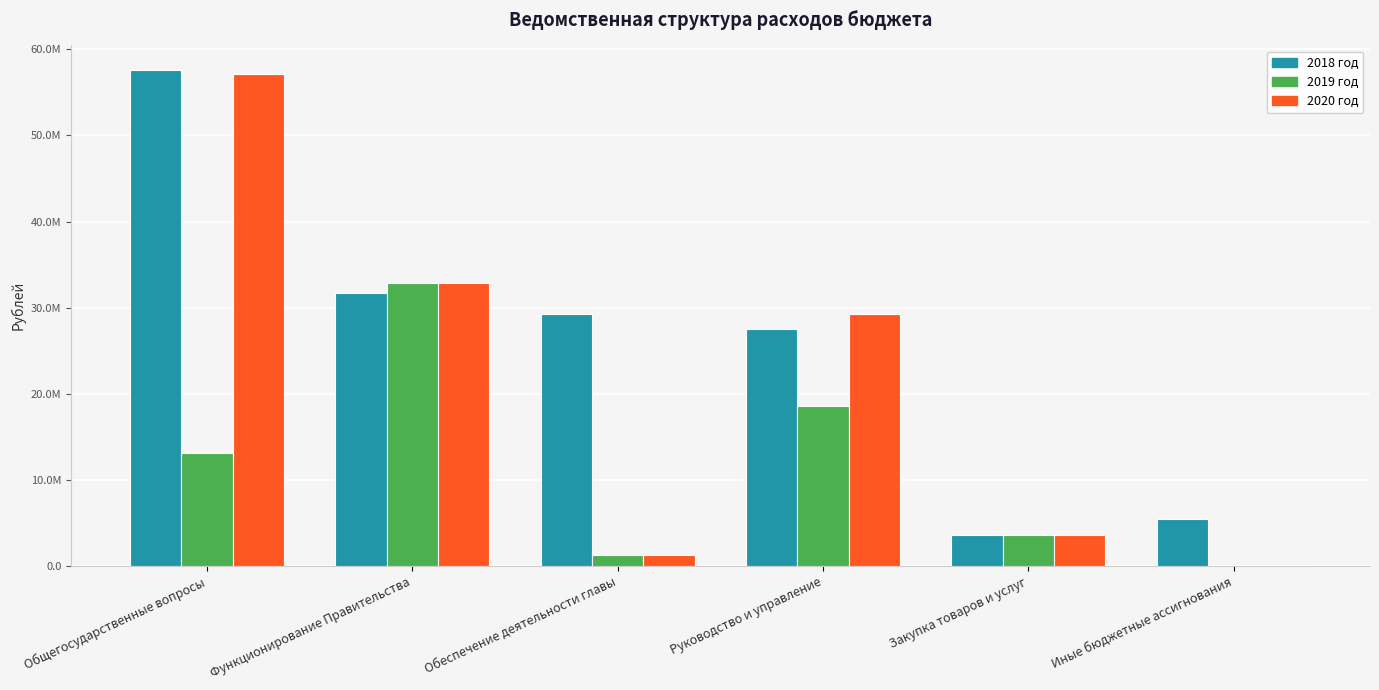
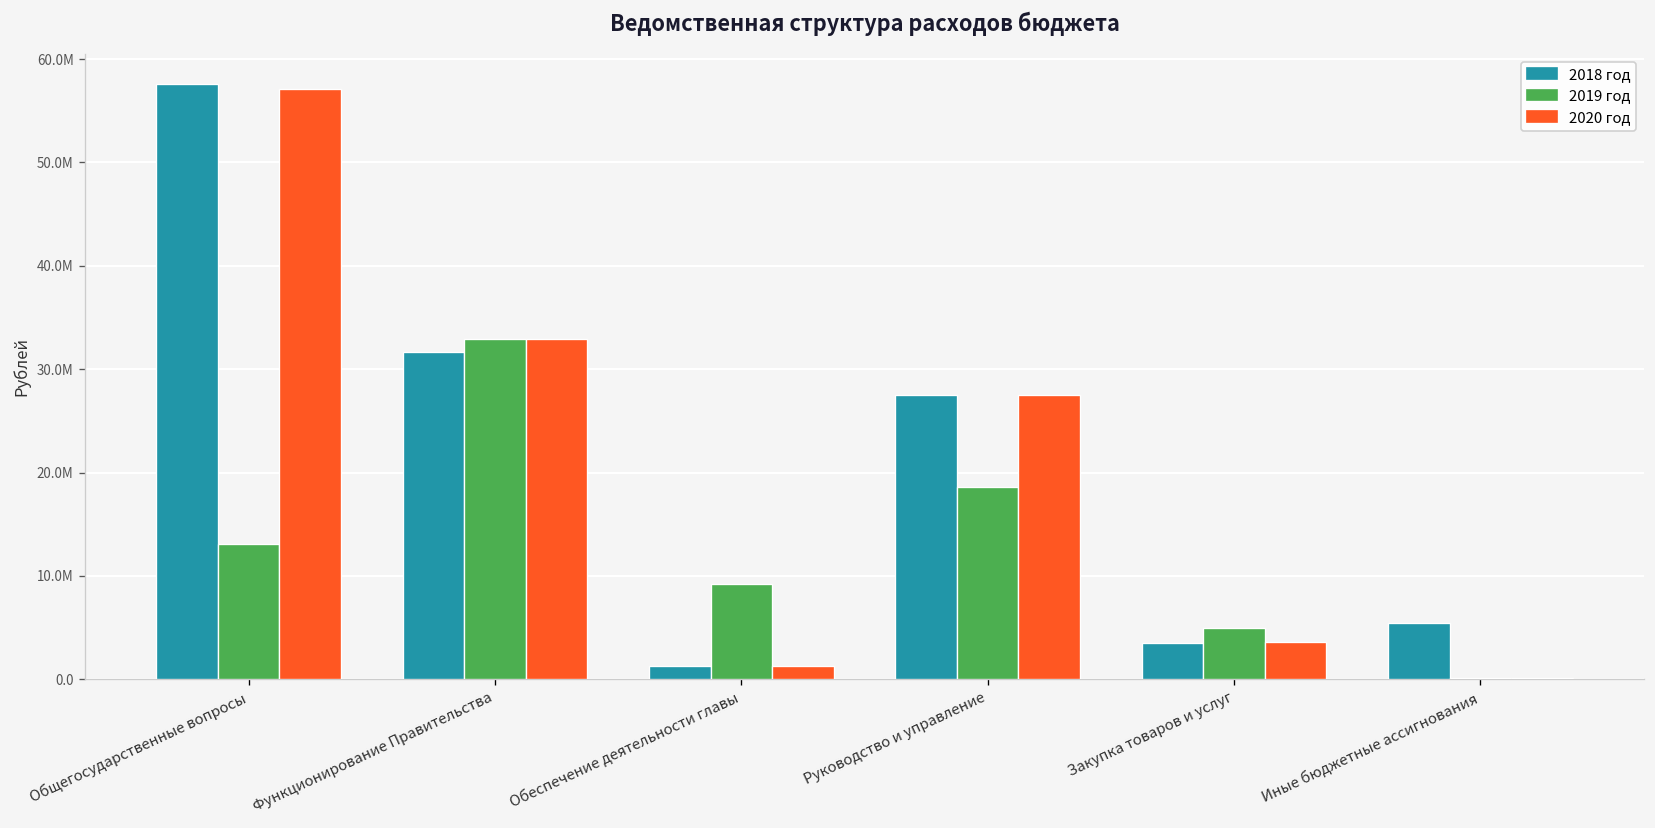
  {
    "2018 год": {
      "Общегосударственные вопросы": 58000000,
      "Функционирование Правительства": 32000000,
-     "Обеспечение деятельности главы": 29000000,
+     "Обеспечение деятельности главы": 1000000,
      "Руководство и управление": 28000000,
      "Закупка товаров и услуг": 4000000,
      "Иные бюджетные ассигнования": 5000000
    },
    "2019 год": {
      "Общегосударственные вопросы": 13000000,
      "Функционирование Правительства": 33000000,
-     "Обеспечение деятельности главы": 1000000,
+     "Обеспечение деятельности главы": 9000000,
      "Руководство и управление": 19000000,
-     "Закупка товаров и услуг": 4000000
+     "Закупка товаров и услуг": 5000000
    },
    "2020 год": {
      "Общегосударственные вопросы": 57000000,
      "Функционирование Правительства": 33000000,
      "Обеспечение деятельности главы": 1000000,
-     "Руководство и управление": 29000000,
+     "Руководство и управление": 28000000,
      "Закупка товаров и услуг": 4000000
    }
  }
